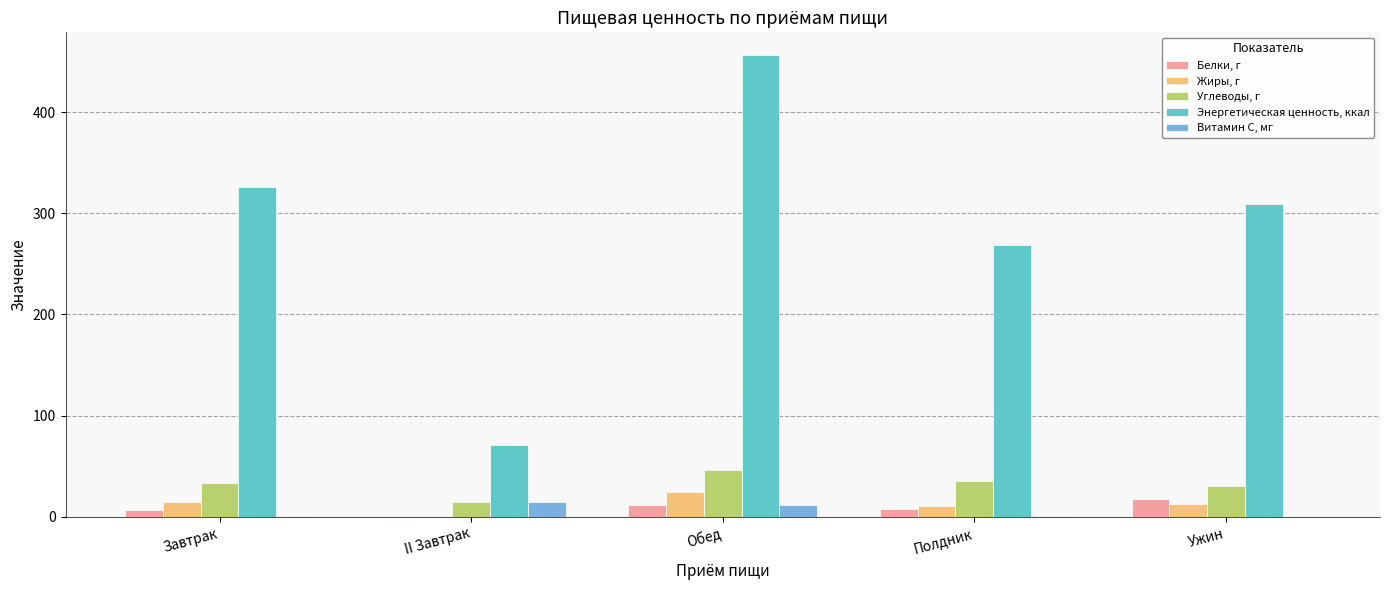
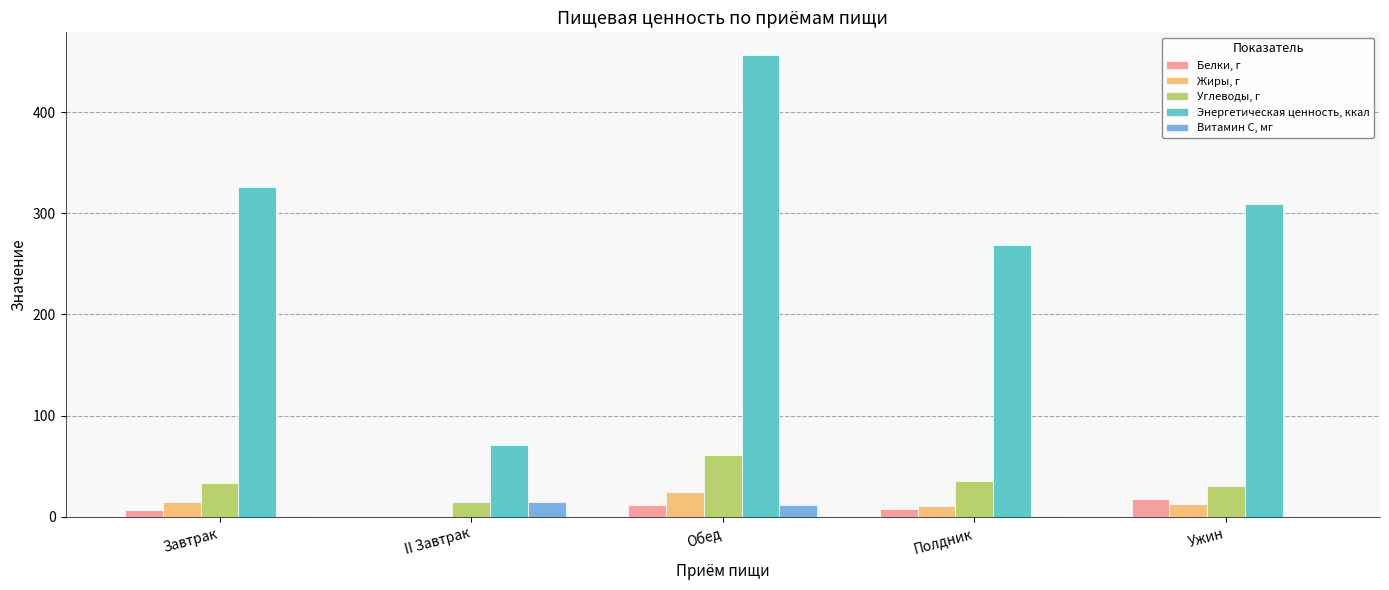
  {
    "Углеводы, г": {
      "Завтрак": 34,
      "II Завтрак": 15,
-     "Обед": 46,
+     "Обед": 61,
      "Полдник": 35,
      "Ужин": 31
    }
  }
